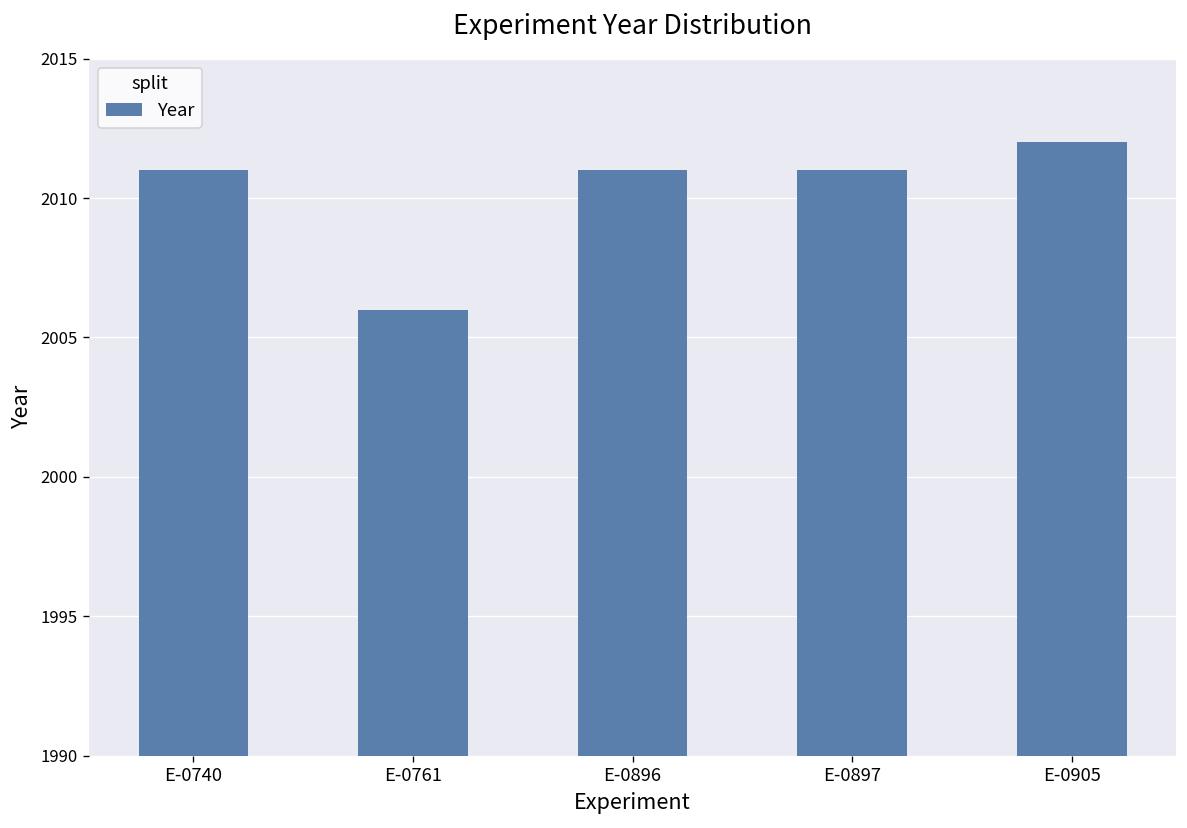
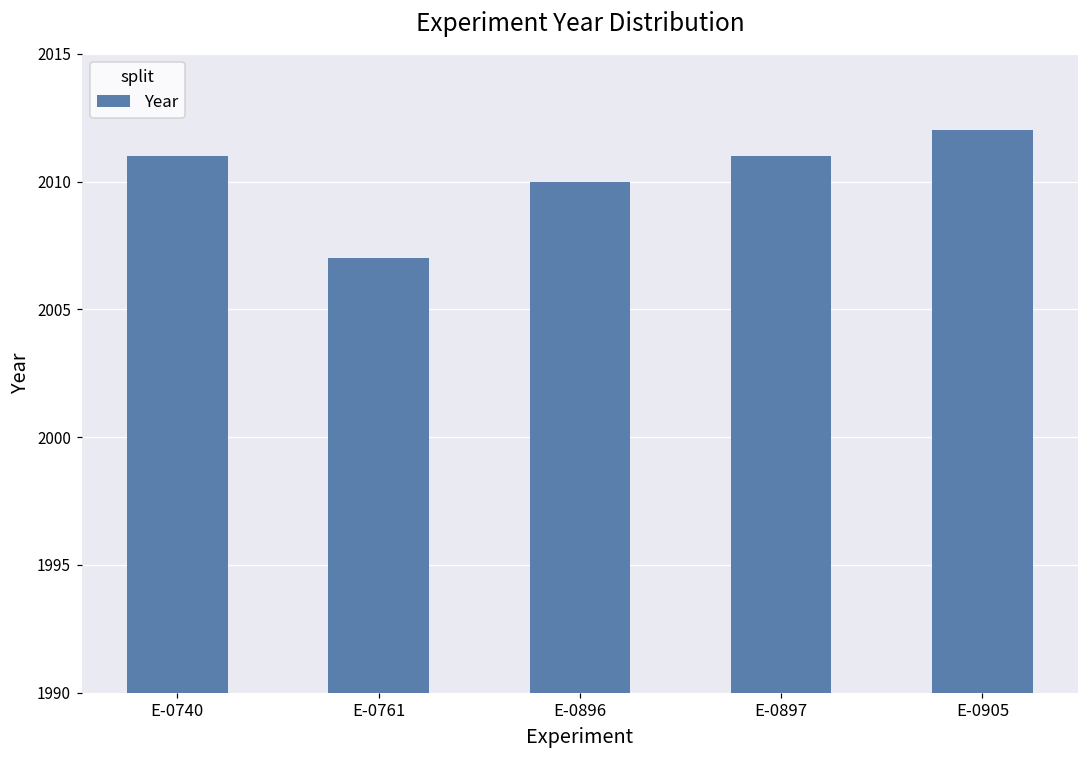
  {
    "E-0740": 2011,
-   "E-0761": 2006,
-   "E-0896": 2011,
+   "E-0761": 2007,
+   "E-0896": 2010,
    "E-0897": 2011,
    "E-0905": 2012
  }
